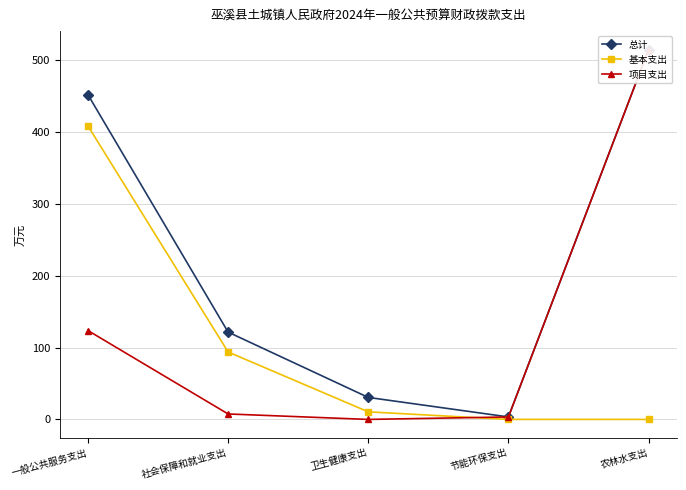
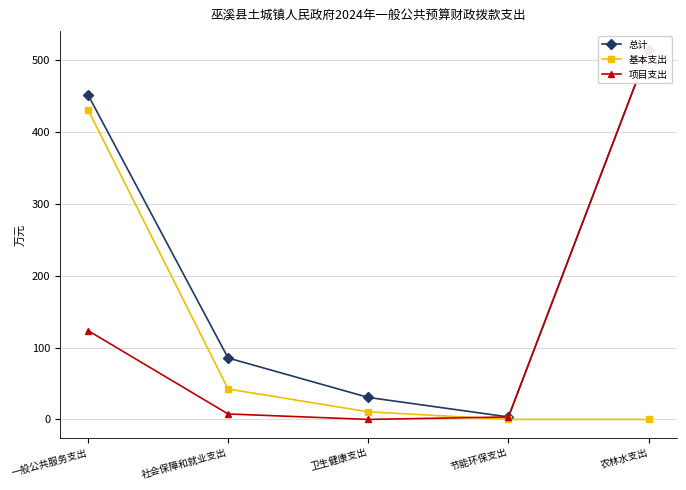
  {
    "总计": {
      "一般公共服务支出": 450,
-     "社会保障和就业支出": 120,
+     "社会保障和就业支出": 90,
      "卫生健康支出": 30
    },
    "基本支出": {
-     "一般公共服务支出": 410,
-     "社会保障和就业支出": 90,
+     "一般公共服务支出": 430,
+     "社会保障和就业支出": 40,
      "卫生健康支出": 10,
      "农林水支出": 0
    },
    "项目支出": {
      "一般公共服务支出": 120,
      "社会保障和就业支出": 10,
      "卫生健康支出": 0
    }
  }
